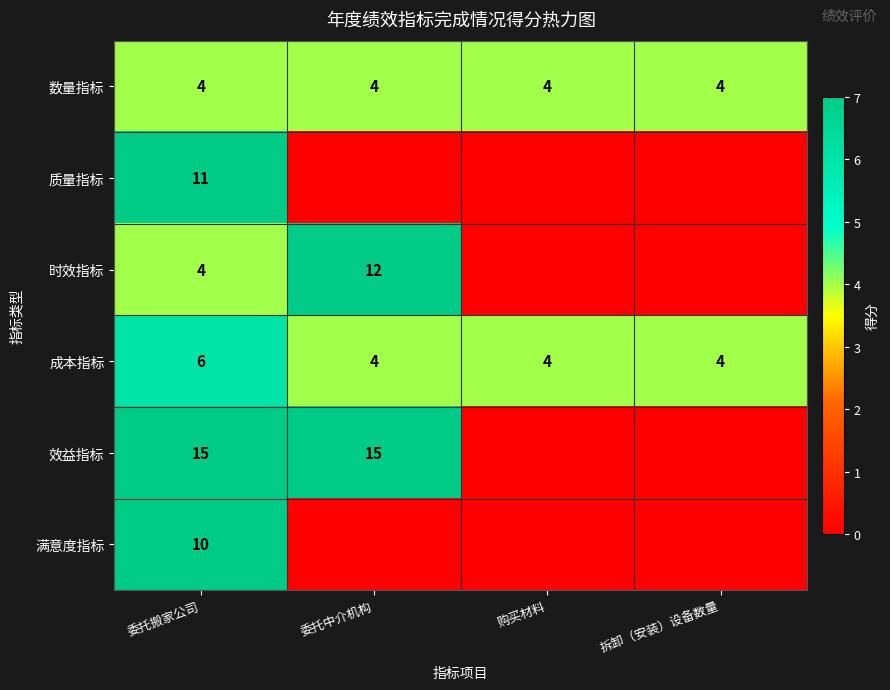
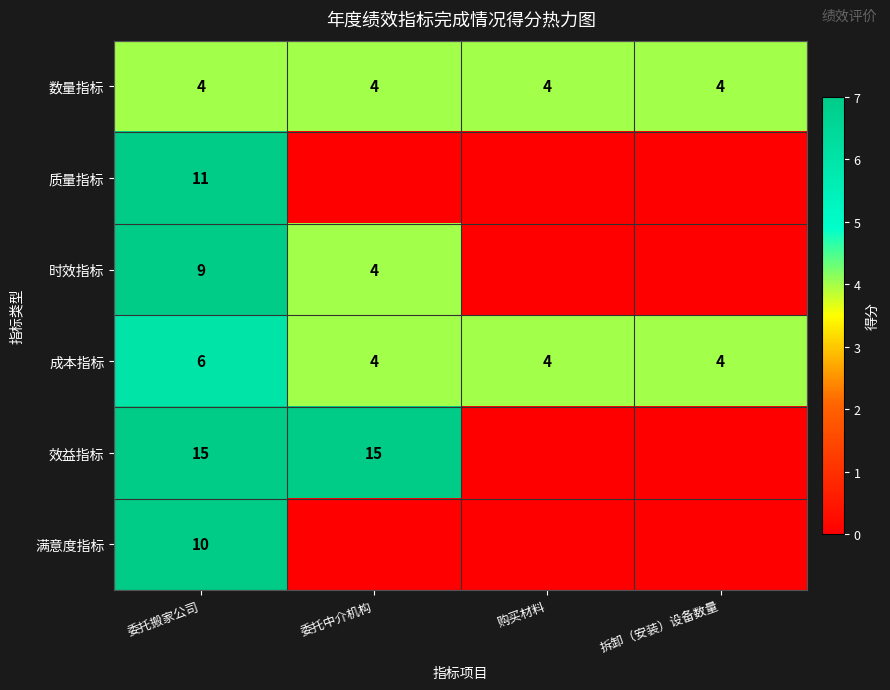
  {
    "数量指标": {
      "委托搬家公司": 4,
      "委托中介机构": 4,
      "购买材料": 4,
      "拆卸（安装）设备数量": 4
    },
    "质量指标": {
      "委托搬家公司": 11
    },
    "时效指标": {
-     "委托搬家公司": 4,
-     "委托中介机构": 12
+     "委托搬家公司": 9,
+     "委托中介机构": 4
    },
    "成本指标": {
      "委托搬家公司": 6,
      "委托中介机构": 4,
      "购买材料": 4,
      "拆卸（安装）设备数量": 4
    },
    "效益指标": {
      "委托搬家公司": 15,
      "委托中介机构": 15
    },
    "满意度指标": {
      "委托搬家公司": 10
    }
  }
